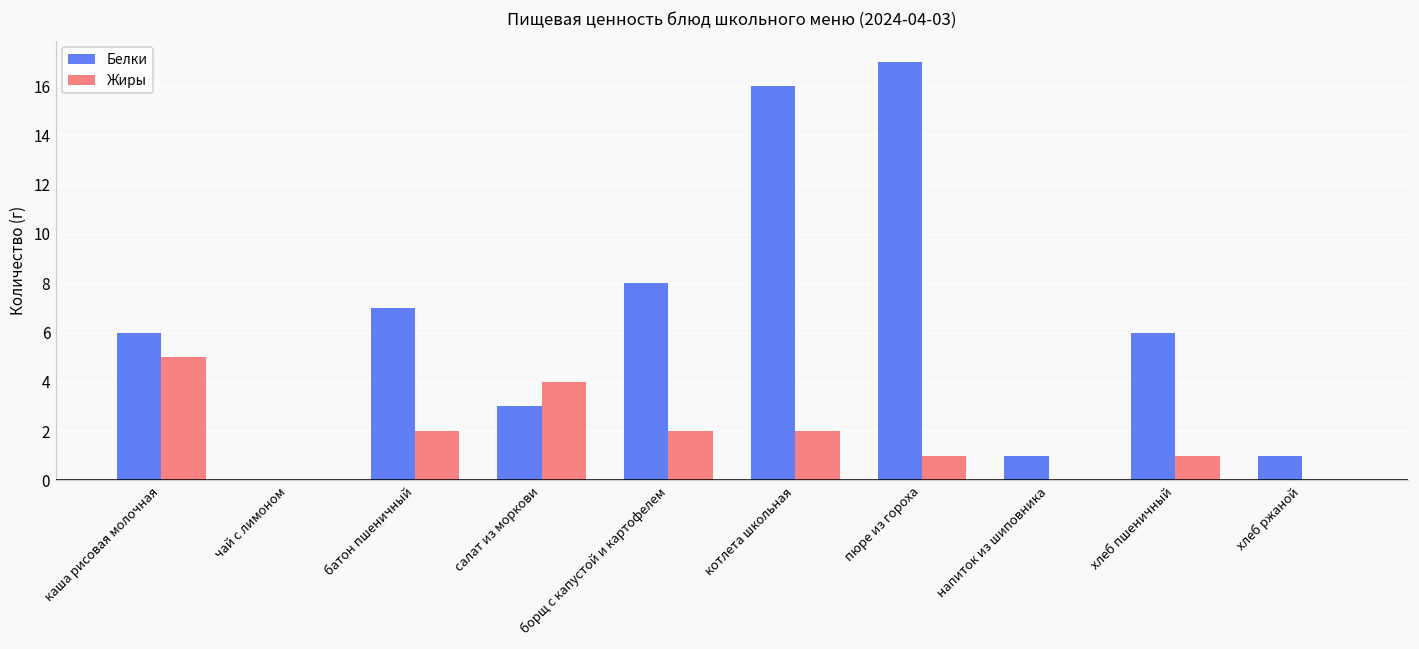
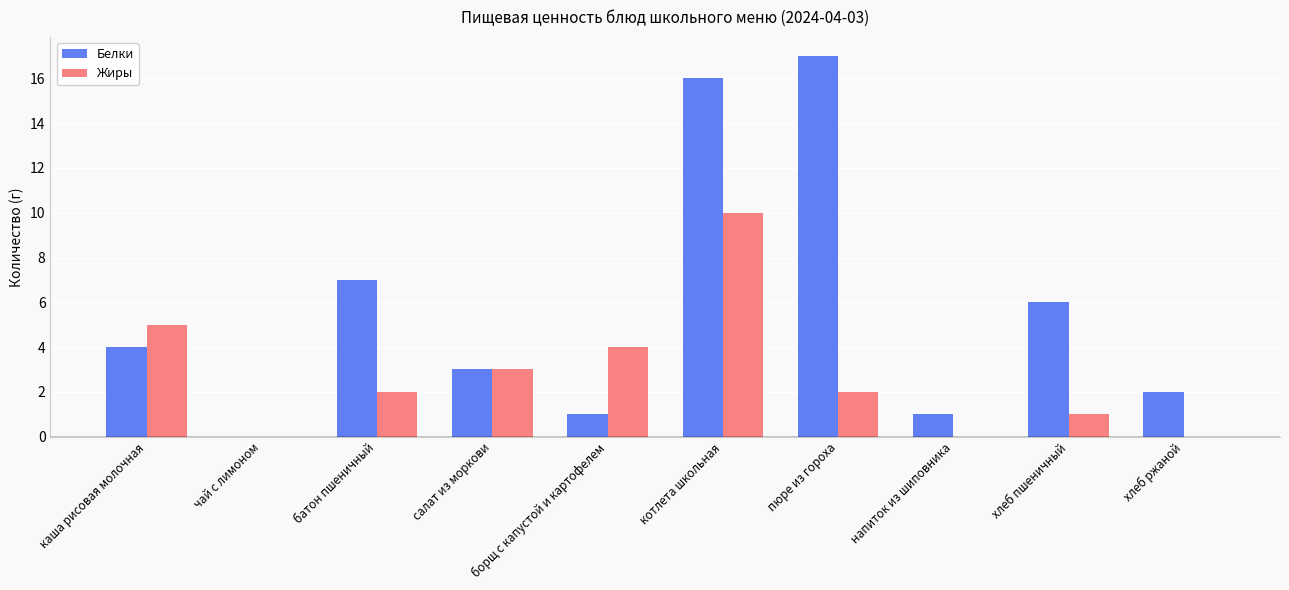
  {
    "Белки": {
-     "каша рисовая молочная": 6,
+     "каша рисовая молочная": 4,
      "чай с лимоном": 0,
      "батон пшеничный": 7,
      "салат из моркови": 3,
-     "борщ с капустой и картофелем": 8,
+     "борщ с капустой и картофелем": 1,
      "котлета школьная": 16,
      "пюре из гороха": 17,
      "напиток из шиповника": 1,
      "хлеб пшеничный": 6,
-     "хлеб ржаной": 1
+     "хлеб ржаной": 2
    },
    "Жиры": {
      "каша рисовая молочная": 5,
      "чай с лимоном": 0,
      "батон пшеничный": 2,
-     "салат из моркови": 4,
-     "борщ с капустой и картофелем": 2,
-     "котлета школьная": 2,
-     "пюре из гороха": 1,
+     "салат из моркови": 3,
+     "борщ с капустой и картофелем": 4,
+     "котлета школьная": 10,
+     "пюре из гороха": 2,
      "напиток из шиповника": 0,
      "хлеб пшеничный": 1,
      "хлеб ржаной": 0
    }
  }
